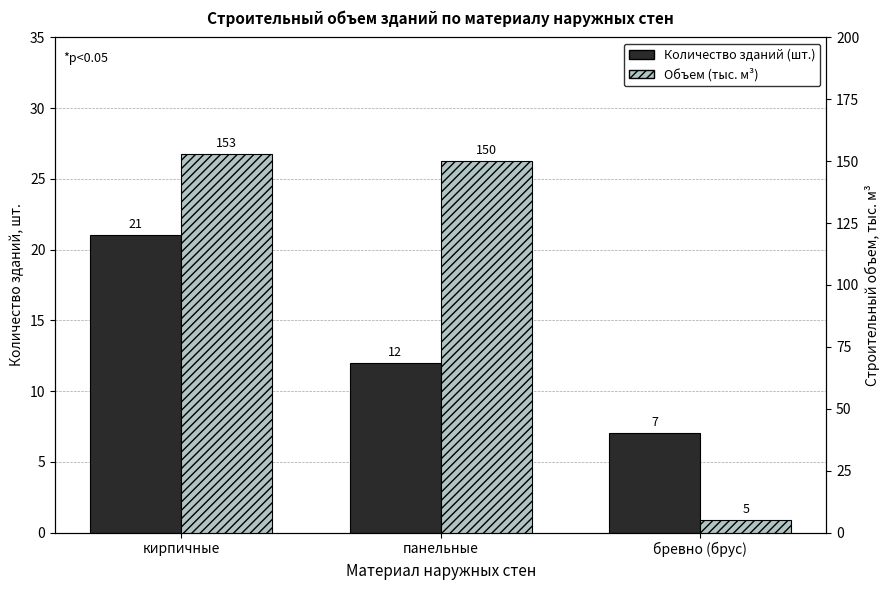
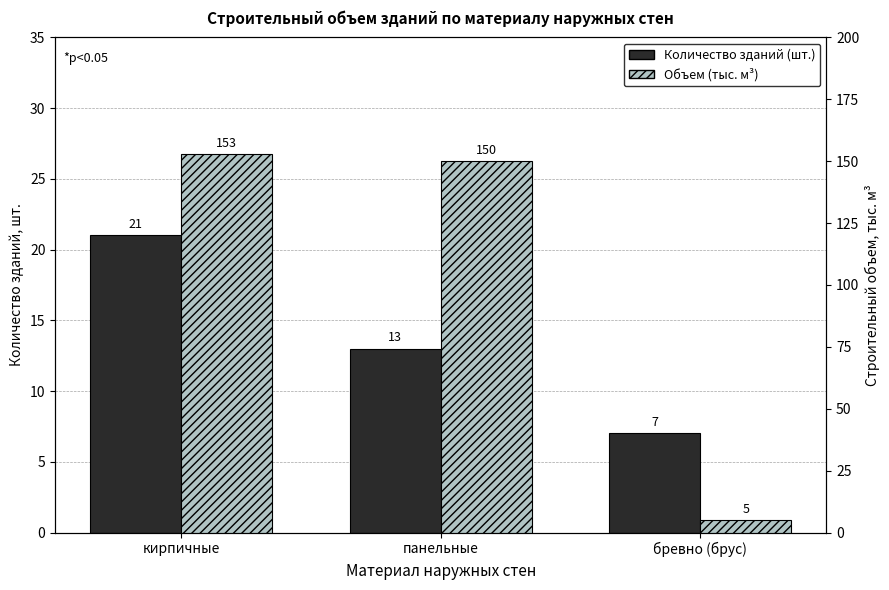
  {
    "Количество зданий (шт.)": {
      "кирпичные": 21,
-     "панельные": 12,
+     "панельные": 13,
      "бревно (брус)": 7
    },
    "Объем (тыс. м³)": {
      "кирпичные": 153,
      "панельные": 150,
      "бревно (брус)": 5
    }
  }
